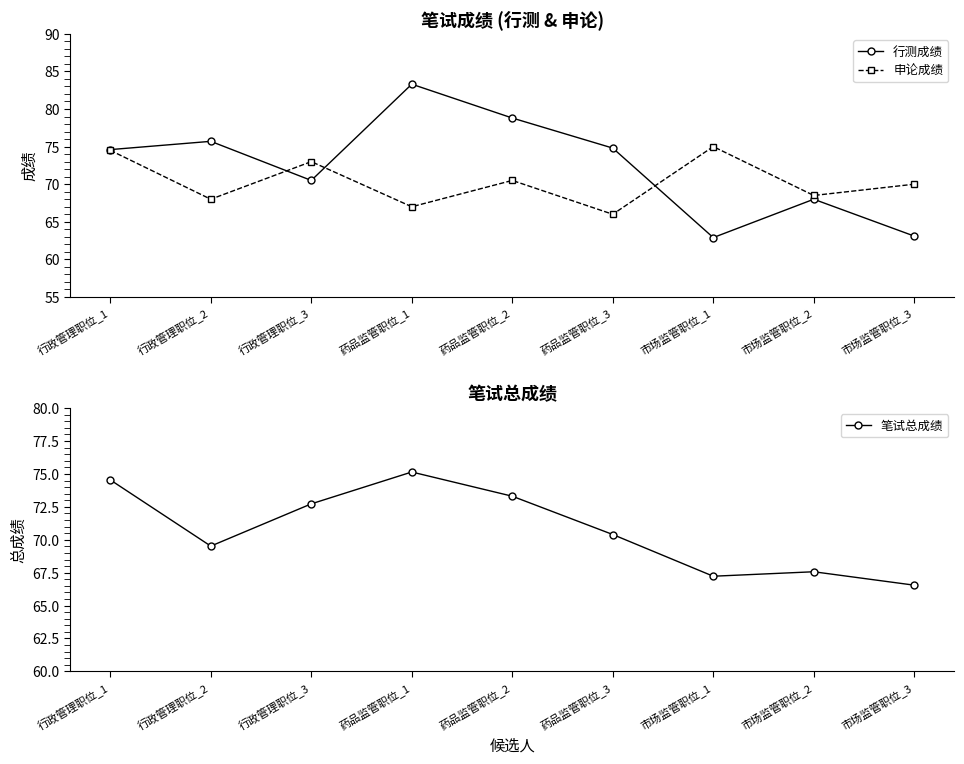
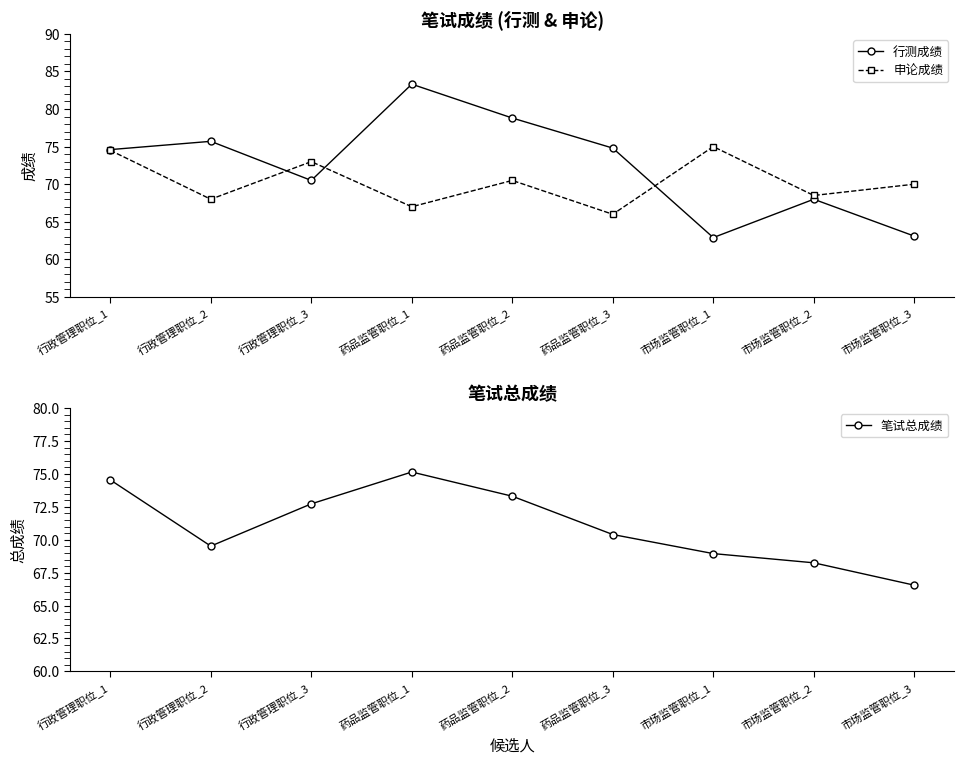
  {
    "笔试总成绩": {
      "行政管理职位_1": 74.6,
      "行政管理职位_2": 69.5,
      "行政管理职位_3": 72.7,
      "药品监管职位_1": 75.2,
      "药品监管职位_2": 73.3,
      "药品监管职位_3": 70.4,
-     "市场监管职位_1": 67.2,
-     "市场监管职位_2": 67.6,
+     "市场监管职位_1": 69.0,
+     "市场监管职位_2": 68.3,
      "市场监管职位_3": 66.6
    }
  }
